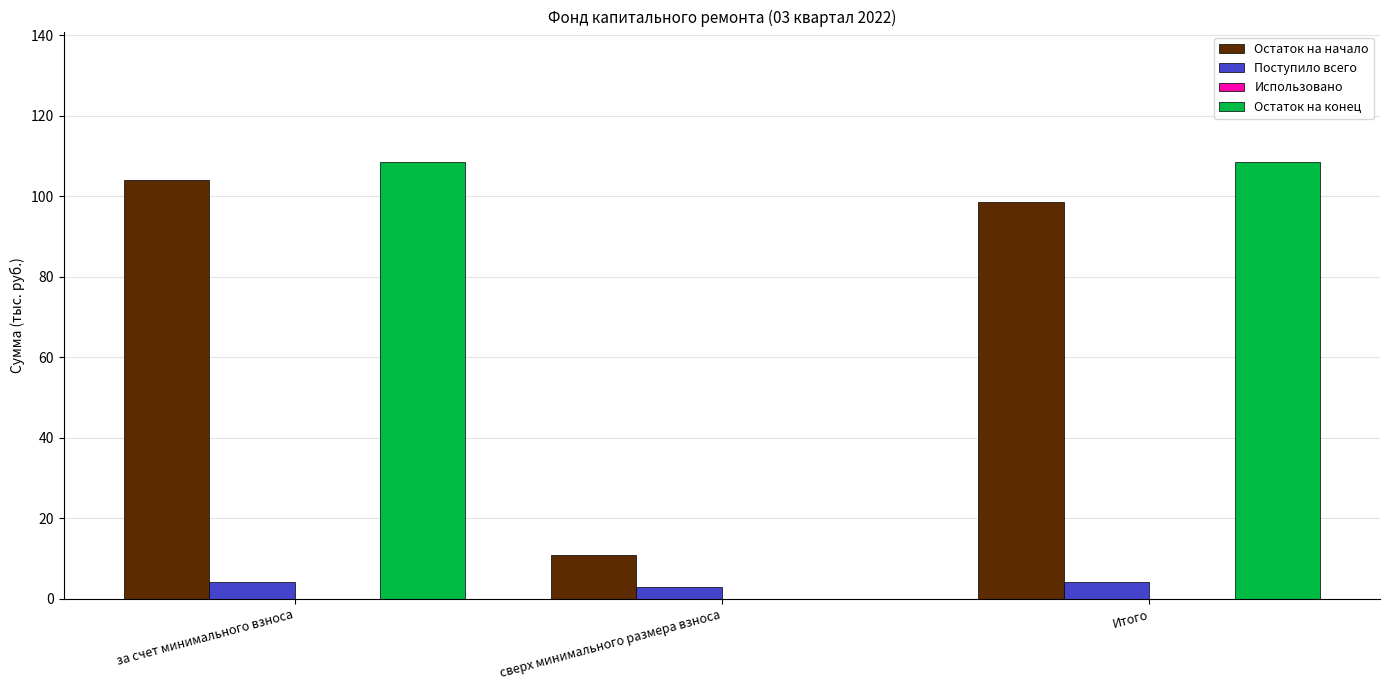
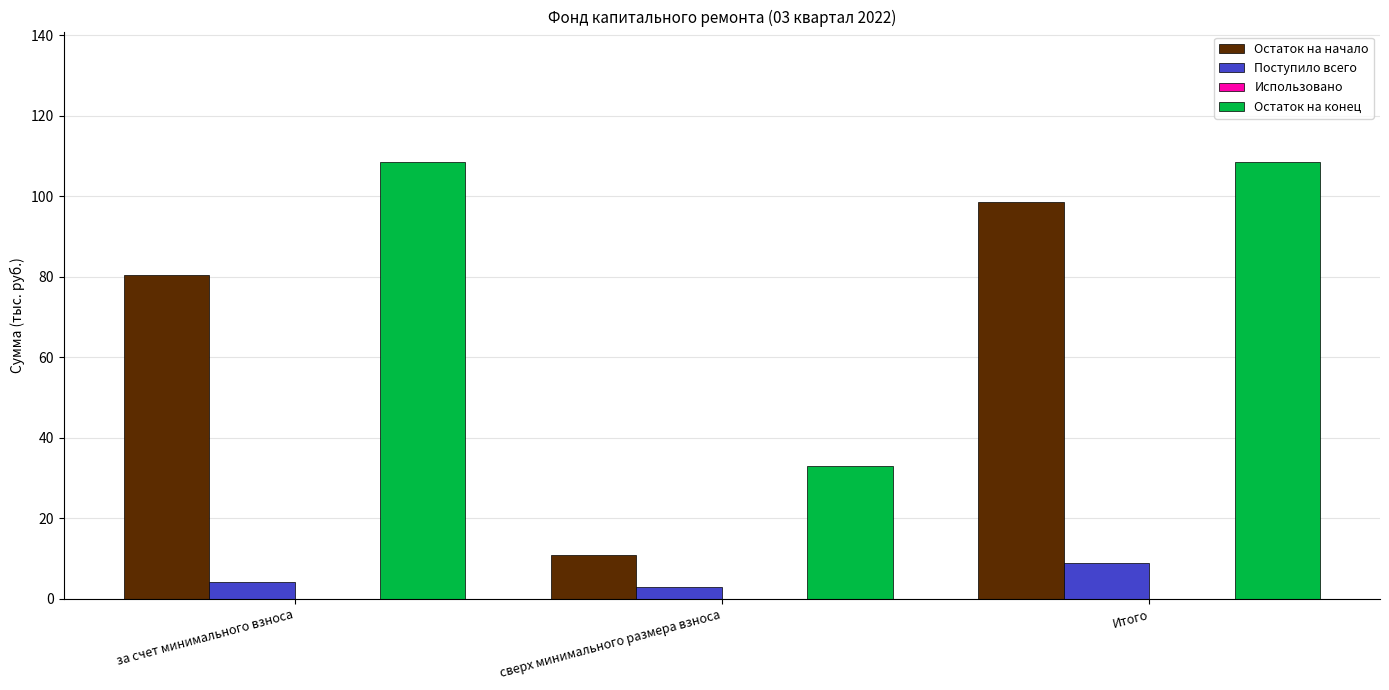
  {
    "Остаток на начало": {
-     "за счет минимального взноса": 104,
+     "за счет минимального взноса": 80,
      "сверх минимального размера взноса": 11,
      "Итого": 99
    },
    "Поступило всего": {
      "за счет минимального взноса": 4,
      "сверх минимального размера взноса": 3,
-     "Итого": 4
+     "Итого": 9
    },
    "Использовано": {
      "за счет минимального взноса": 0,
      "сверх минимального размера взноса": 0,
      "Итого": 0
    },
    "Остаток на конец": {
      "за счет минимального взноса": 108,
-     "сверх минимального размера взноса": 0,
+     "сверх минимального размера взноса": 33,
      "Итого": 108
    }
  }
